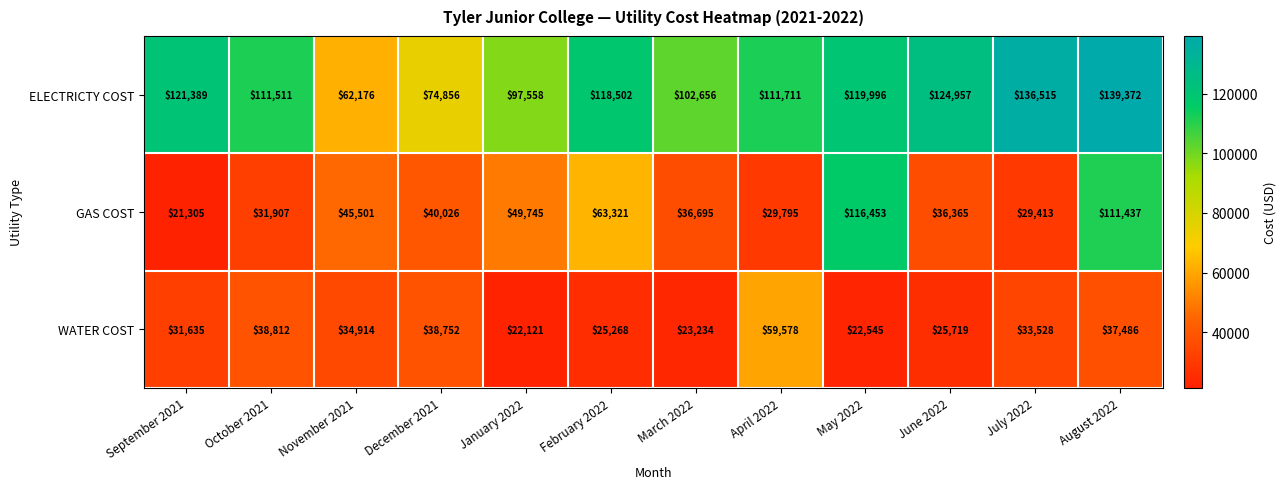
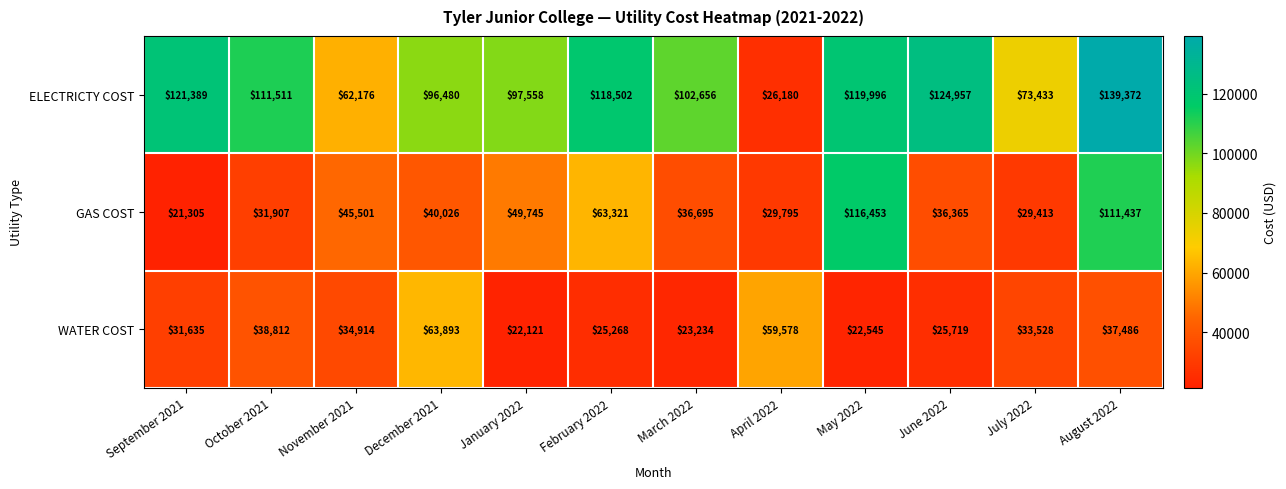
  {
    "ELECTRICTY COST": {
      "September 2021": "$121,389",
      "October 2021": "$111,511",
      "November 2021": "$62,176",
-     "December 2021": "$74,856",
+     "December 2021": "$96,480",
      "January 2022": "$97,558",
      "February 2022": "$118,502",
      "March 2022": "$102,656",
-     "April 2022": "$111,711",
+     "April 2022": "$26,180",
      "May 2022": "$119,996",
      "June 2022": "$124,957",
-     "July 2022": "$136,515",
+     "July 2022": "$73,433",
      "August 2022": "$139,372"
    },
    "GAS COST": {
      "September 2021": "$21,305",
      "October 2021": "$31,907",
      "November 2021": "$45,501",
      "December 2021": "$40,026",
      "January 2022": "$49,745",
      "February 2022": "$63,321",
      "March 2022": "$36,695",
      "April 2022": "$29,795",
      "May 2022": "$116,453",
      "June 2022": "$36,365",
      "July 2022": "$29,413",
      "August 2022": "$111,437"
    },
    "WATER COST": {
      "September 2021": "$31,635",
      "October 2021": "$38,812",
      "November 2021": "$34,914",
-     "December 2021": "$38,752",
+     "December 2021": "$63,893",
      "January 2022": "$22,121",
      "February 2022": "$25,268",
      "March 2022": "$23,234",
      "April 2022": "$59,578",
      "May 2022": "$22,545",
      "June 2022": "$25,719",
      "July 2022": "$33,528",
      "August 2022": "$37,486"
    }
  }
